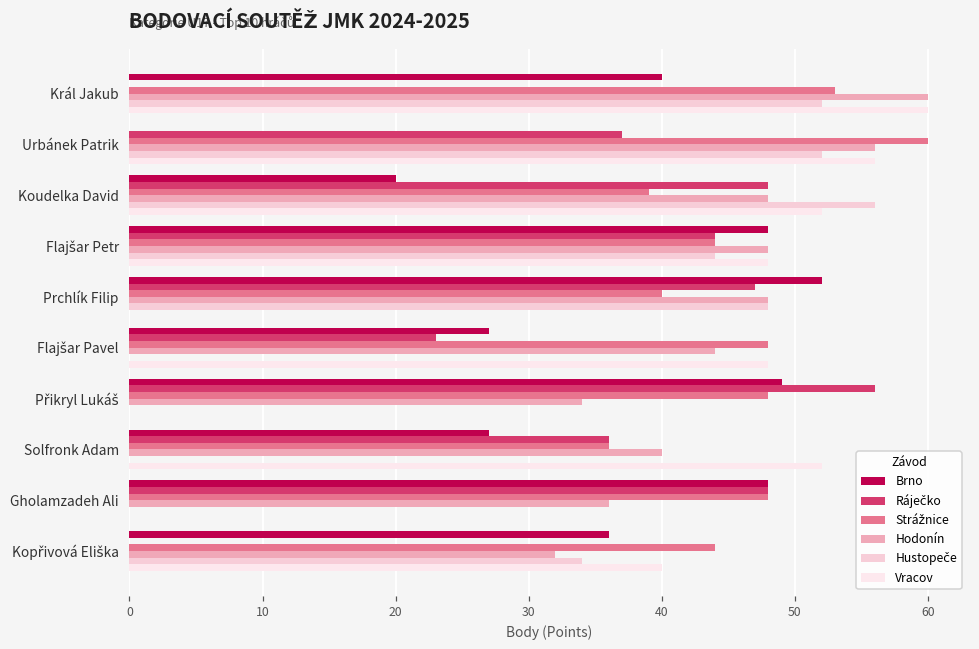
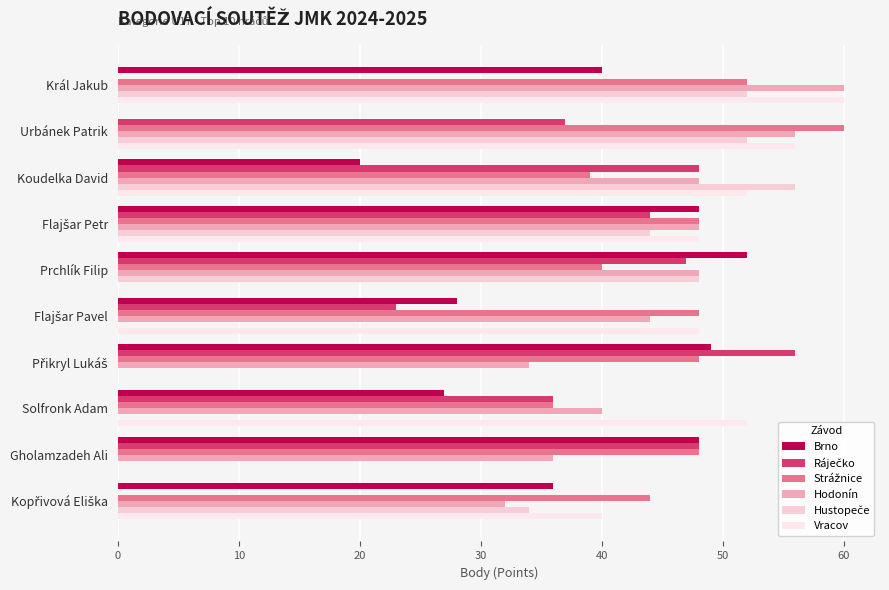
  {
    "Brno": {
      "Král Jakub": 40,
      "Urbánek Patrik": 0,
      "Koudelka David": 20,
      "Flajšar Petr": 48,
      "Prchlík Filip": 52,
-     "Flajšar Pavel": 27,
+     "Flajšar Pavel": 28,
      "Přikryl Lukáš": 49,
      "Solfronk Adam": 27,
      "Gholamzadeh Ali": 48,
      "Kopřivová Eliška": 36
    },
    "Ráječko": {
      "Král Jakub": 0,
      "Urbánek Patrik": 37,
      "Koudelka David": 48,
      "Flajšar Petr": 44,
      "Prchlík Filip": 47,
      "Flajšar Pavel": 23,
      "Přikryl Lukáš": 56,
      "Solfronk Adam": 36,
      "Gholamzadeh Ali": 48,
      "Kopřivová Eliška": 0
    },
    "Strážnice": {
-     "Král Jakub": 53,
+     "Král Jakub": 52,
      "Urbánek Patrik": 60,
      "Koudelka David": 39,
-     "Flajšar Petr": 44,
+     "Flajšar Petr": 48,
      "Prchlík Filip": 40,
      "Flajšar Pavel": 48,
      "Přikryl Lukáš": 48,
      "Solfronk Adam": 36,
      "Gholamzadeh Ali": 48,
      "Kopřivová Eliška": 44
    }
  }
